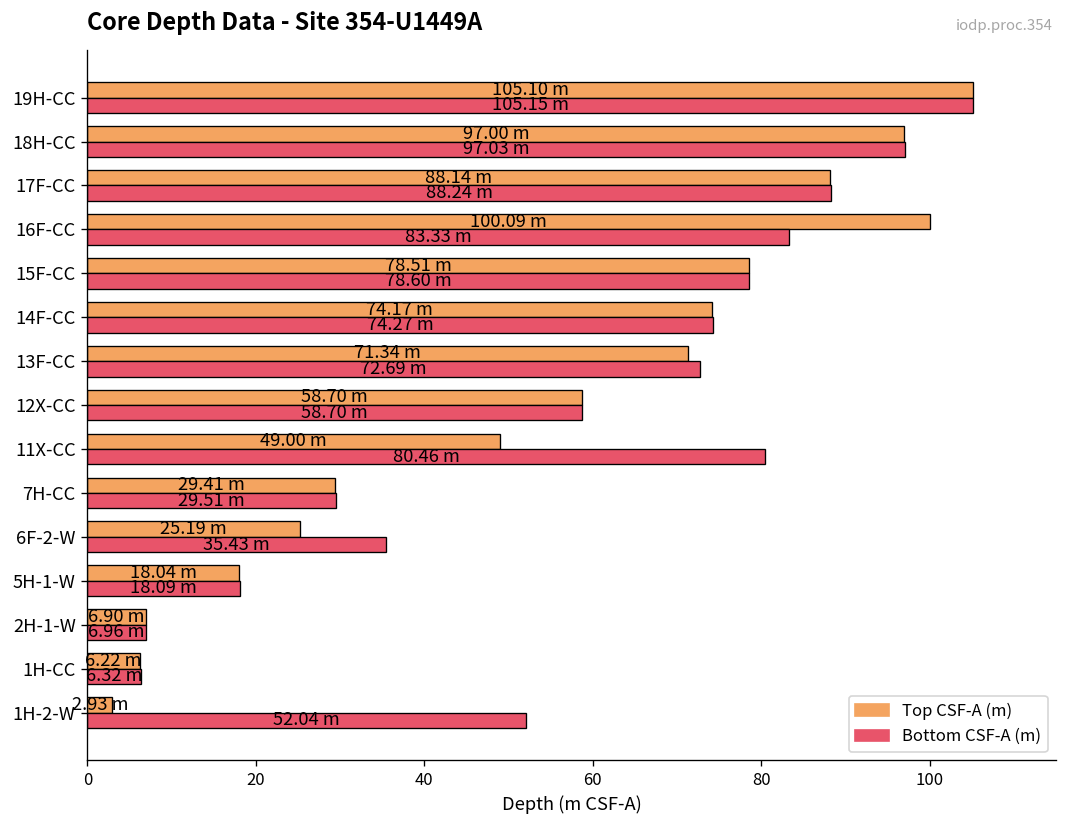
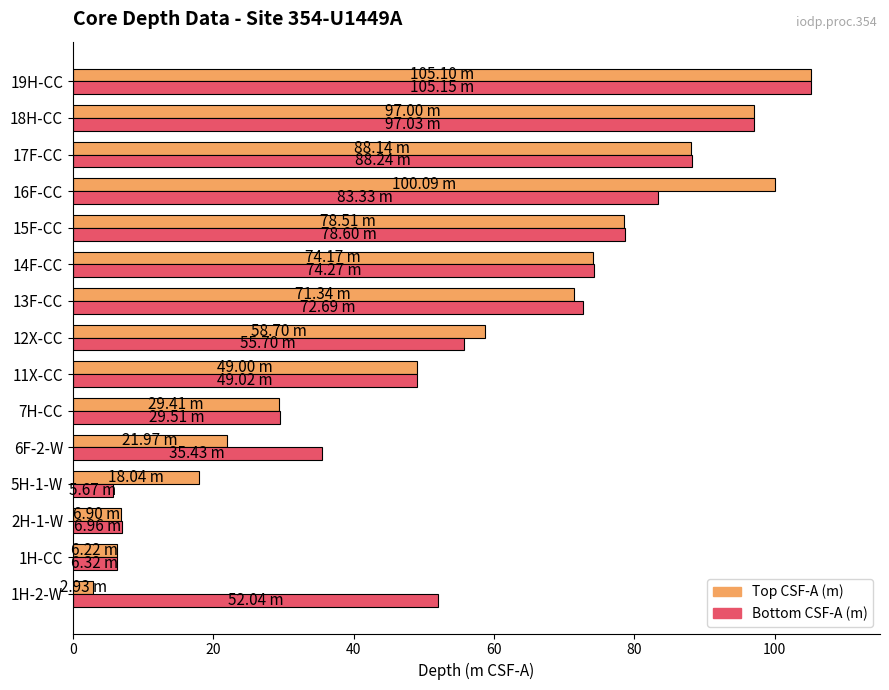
  {
    "Top CSF-A (m)": {
      "16F-CC": 100.09,
      "11X-CC": 49.00,
-     "6F-2-W": 25.19,
+     "6F-2-W": 21.97,
      "1H-2-W": 2.93
    },
    "Bottom CSF-A (m)": {
      "16F-CC": 83.33,
-     "12X-CC": 58.70,
-     "11X-CC": 80.46,
+     "12X-CC": 55.70,
+     "11X-CC": 49.02,
      "6F-2-W": 35.43,
-     "5H-1-W": 18.09,
+     "5H-1-W": 5.67,
      "1H-2-W": 52.04
    }
  }
